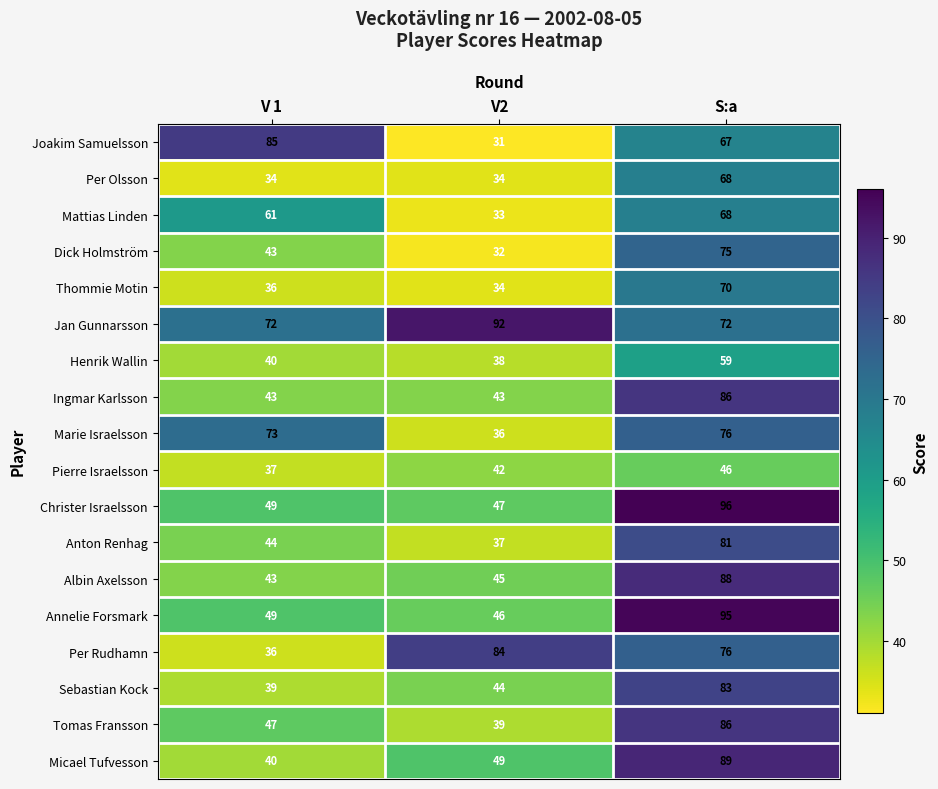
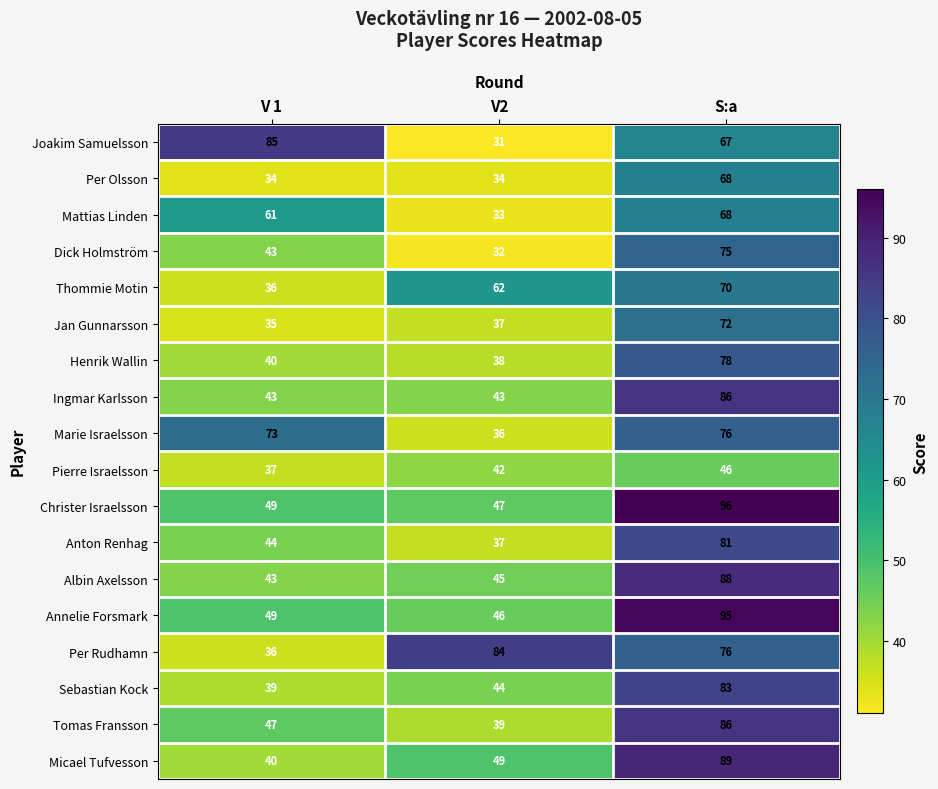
  {
    "Joakim Samuelsson": {
      "V 1": 85,
      "V2": 31,
      "S:a": 67
    },
    "Per Olsson": {
      "V 1": 34,
      "V2": 34,
      "S:a": 68
    },
    "Mattias Linden": {
      "V 1": 61,
      "V2": 33,
      "S:a": 68
    },
    "Dick Holmström": {
      "V 1": 43,
      "V2": 32,
      "S:a": 75
    },
    "Thommie Motin": {
      "V 1": 36,
-     "V2": 34,
+     "V2": 62,
      "S:a": 70
    },
    "Jan Gunnarsson": {
-     "V 1": 72,
-     "V2": 92,
+     "V 1": 35,
+     "V2": 37,
      "S:a": 72
    },
    "Henrik Wallin": {
      "V 1": 40,
      "V2": 38,
-     "S:a": 59
+     "S:a": 78
    },
    "Ingmar Karlsson": {
      "V 1": 43,
      "V2": 43,
      "S:a": 86
    },
    "Marie Israelsson": {
      "V 1": 73,
      "V2": 36,
      "S:a": 76
    },
    "Pierre Israelsson": {
      "V 1": 37,
      "V2": 42,
      "S:a": 46
    },
    "Christer Israelsson": {
      "V 1": 49,
      "V2": 47,
      "S:a": 96
    },
    "Anton Renhag": {
      "V 1": 44,
      "V2": 37,
      "S:a": 81
    },
    "Albin Axelsson": {
      "V 1": 43,
      "V2": 45,
      "S:a": 88
    },
    "Annelie Forsmark": {
      "V 1": 49,
      "V2": 46,
      "S:a": 95
    },
    "Per Rudhamn": {
      "V 1": 36,
      "V2": 84,
      "S:a": 76
    },
    "Sebastian Kock": {
      "V 1": 39,
      "V2": 44,
      "S:a": 83
    },
    "Tomas Fransson": {
      "V 1": 47,
      "V2": 39,
      "S:a": 86
    },
    "Micael Tufvesson": {
      "V 1": 40,
      "V2": 49,
      "S:a": 89
    }
  }
